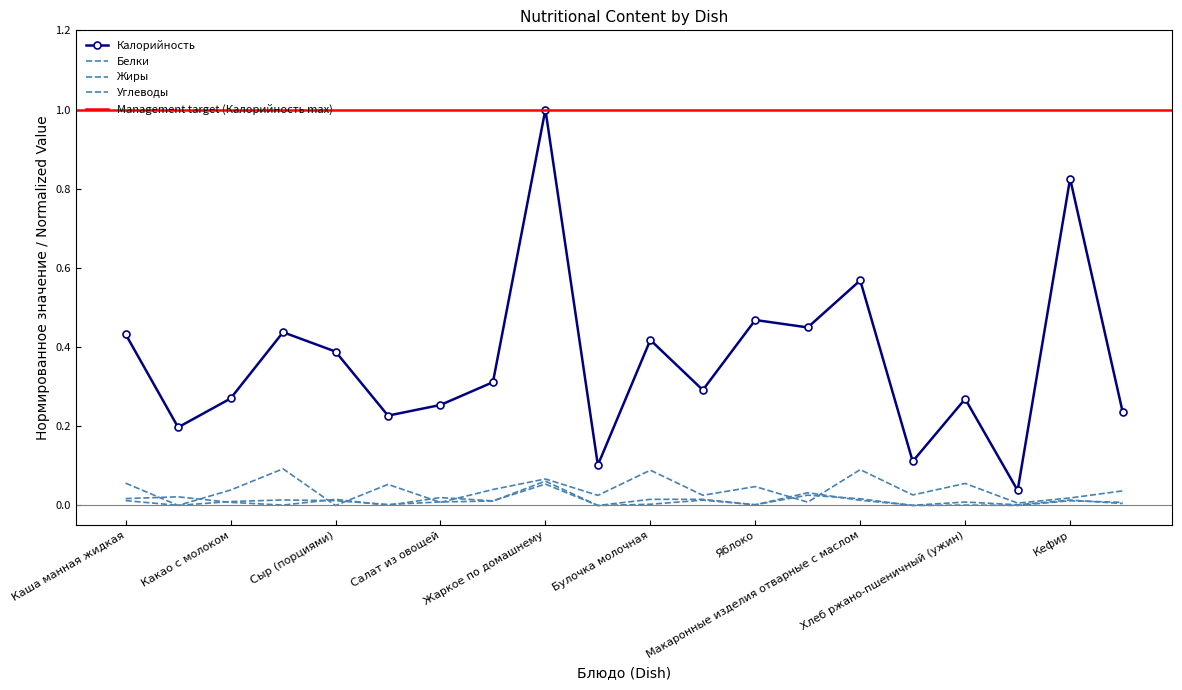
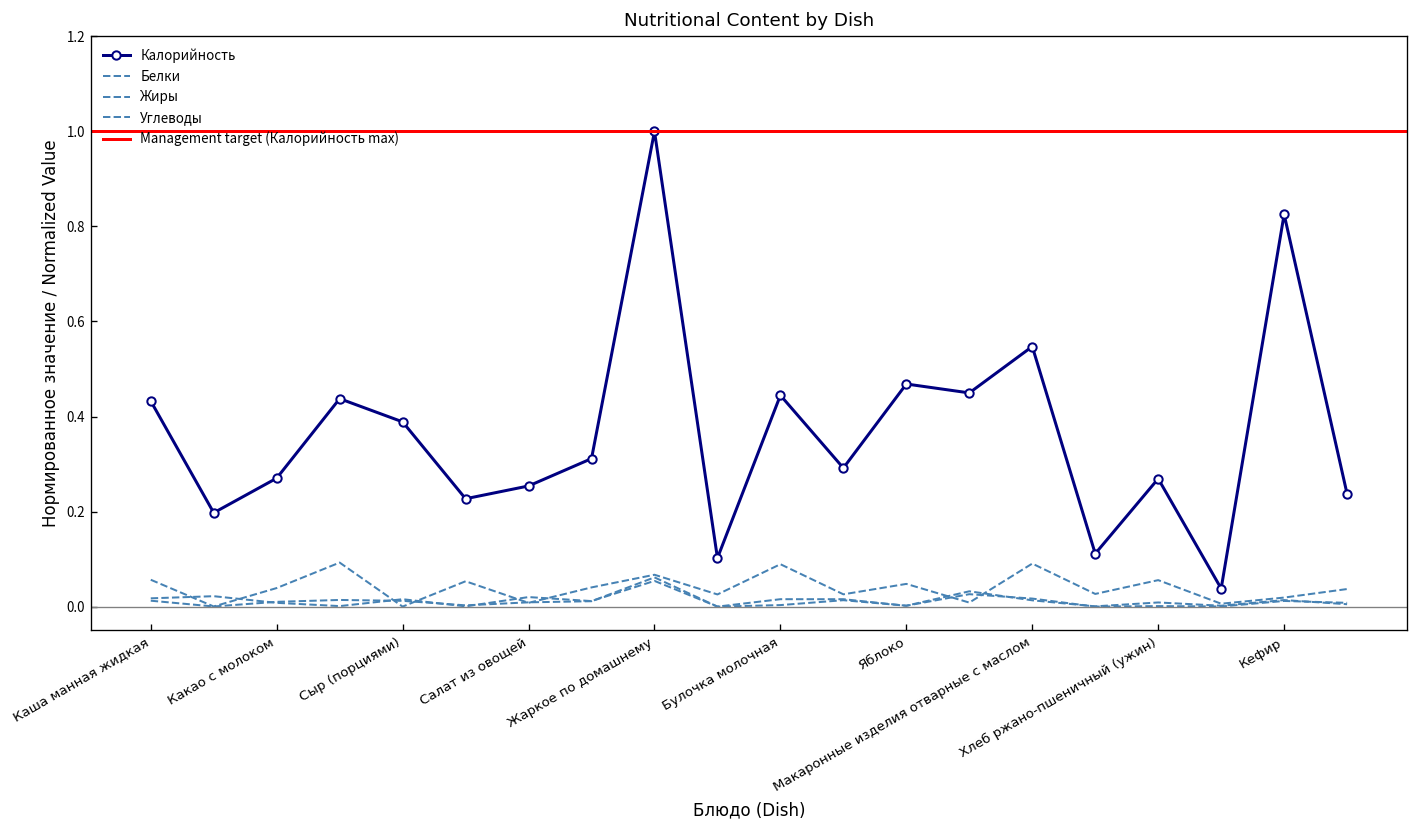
  {
    "Калорийность": {
      "Каша манная жидкая": 0.43,
      "Какао с молоком": 0.27,
      "Сыр (порциями)": 0.39,
      "Салат из овощей": 0.25,
      "Жаркое по домашнему": 1.00,
-     "Булочка молочная": 0.42,
+     "Булочка молочная": 0.44,
      "Яблоко": 0.47,
-     "Макаронные изделия отварные с маслом": 0.57,
+     "Макаронные изделия отварные с маслом": 0.55,
      "Хлеб ржано-пшеничный (ужин)": 0.27,
      "Кефир": 0.83
    }
  }
